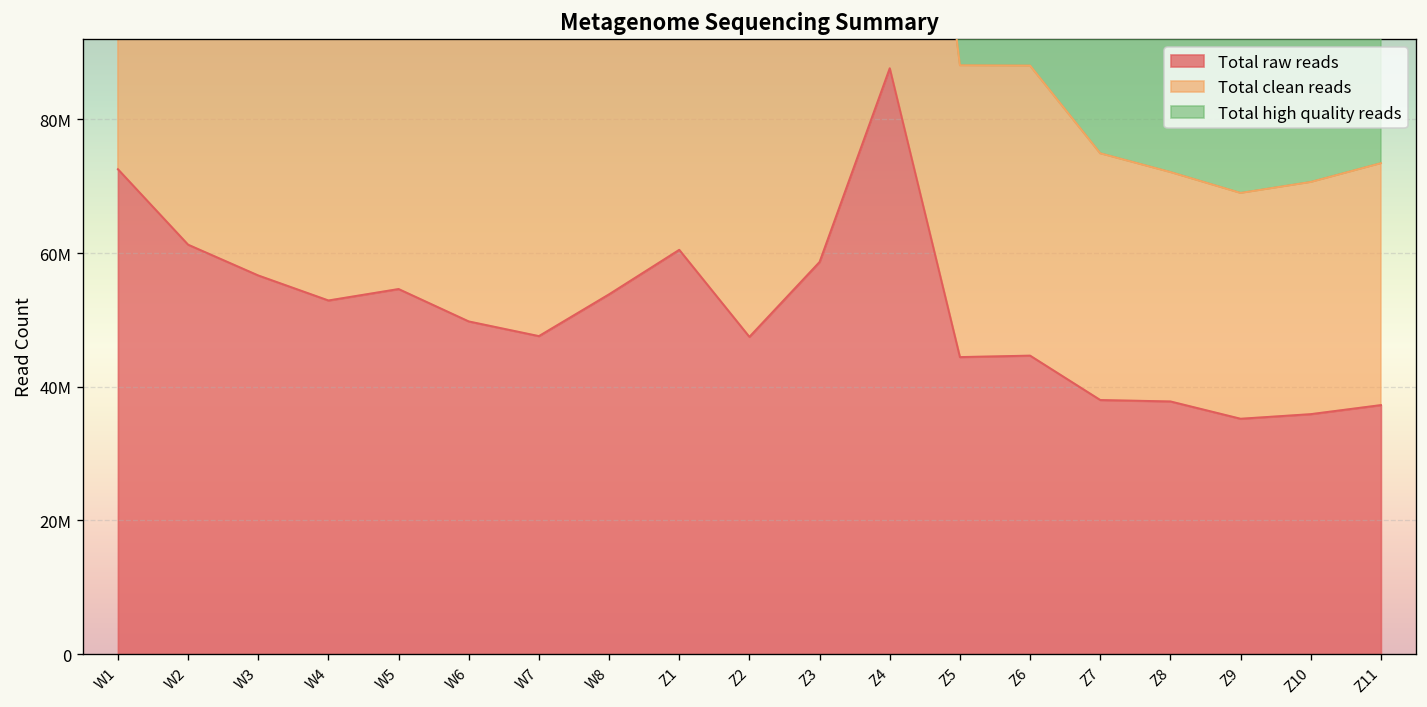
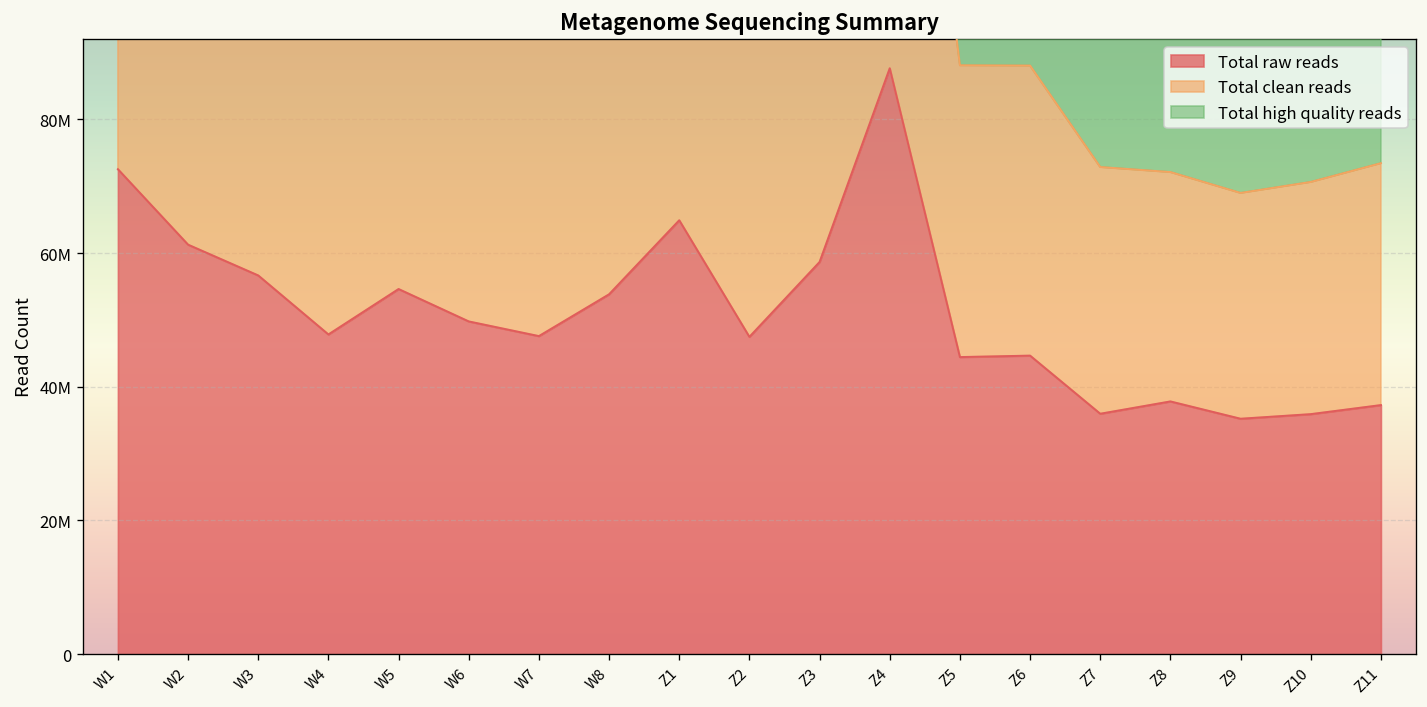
  {
    "Total raw reads": {
      "W1": 73000000,
      "W2": 61000000,
      "W3": 57000000,
-     "W4": 53000000,
+     "W4": 48000000,
      "W5": 55000000,
      "W6": 50000000,
      "W7": 48000000,
      "W8": 54000000,
-     "Z1": 60000000,
+     "Z1": 65000000,
      "Z2": 47000000,
      "Z3": 59000000,
      "Z4": 88000000,
      "Z5": 44000000,
      "Z6": 45000000,
-     "Z7": 38000000,
+     "Z7": 36000000,
      "Z8": 38000000,
      "Z9": 35000000,
      "Z10": 36000000,
      "Z11": 37000000
    },
    "Total clean reads": {
      "Z5": 44000000,
      "Z6": 43000000,
      "Z7": 37000000,
      "Z8": 34000000,
      "Z9": 34000000,
      "Z10": 35000000,
      "Z11": 36000000
    }
  }
